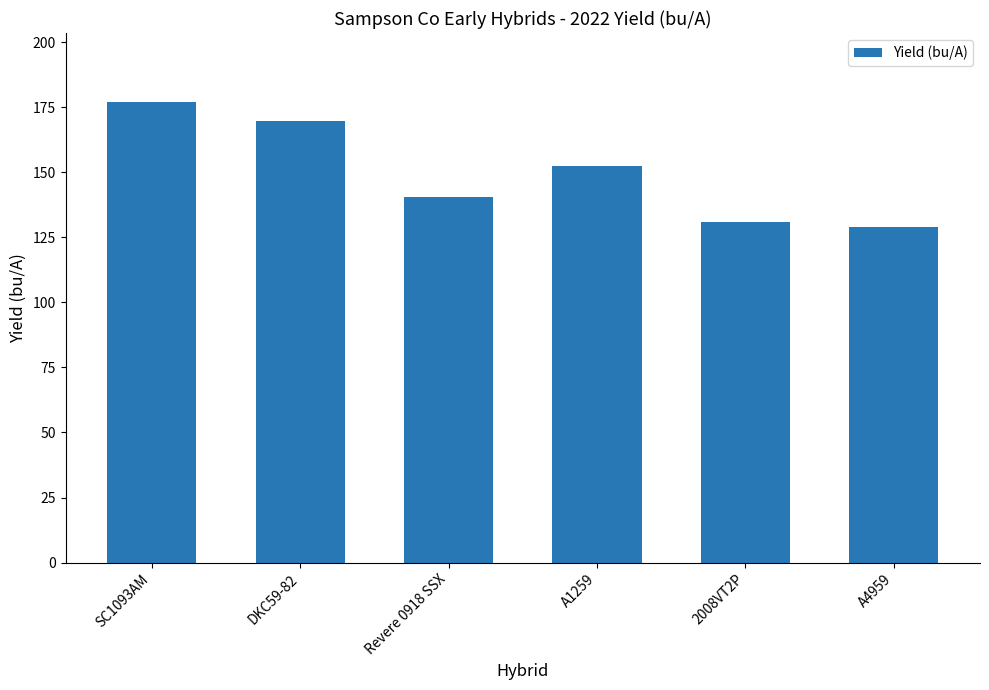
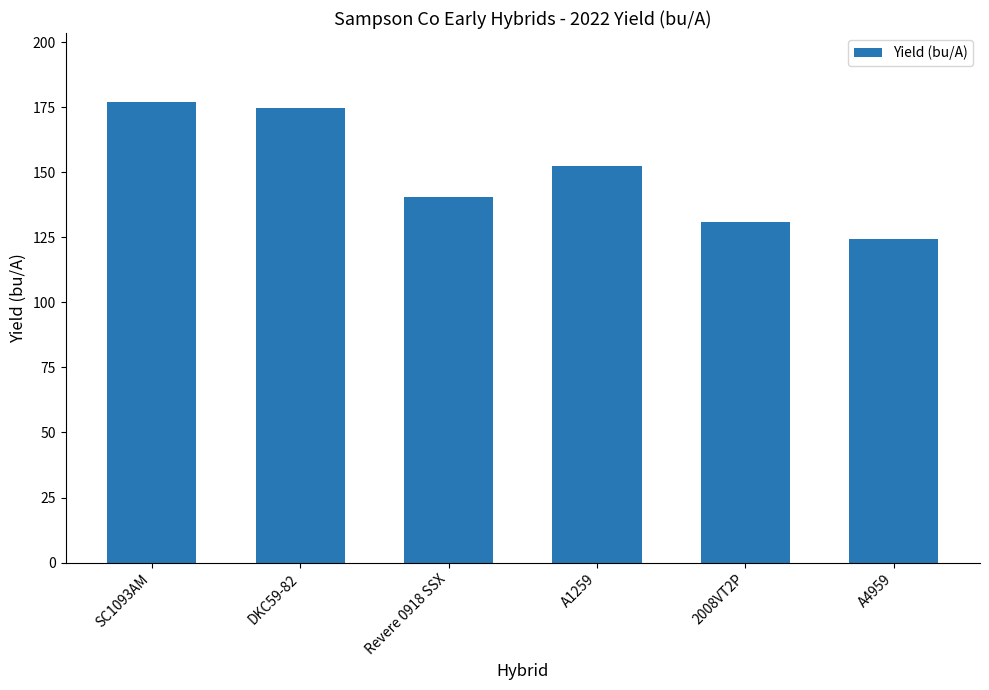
  {
    "SC1093AM": 177,
-   "DKC59-82": 170,
+   "DKC59-82": 174,
    "Revere 0918 SSX": 140,
    "A1259": 152,
    "2008VT2P": 131,
-   "A4959": 129
+   "A4959": 124
  }
